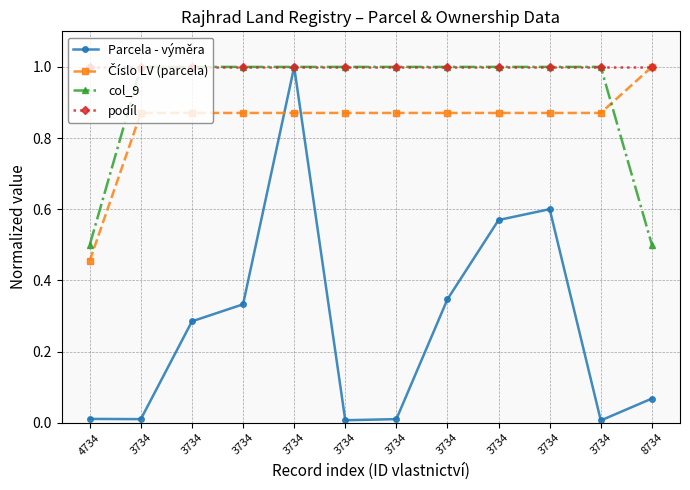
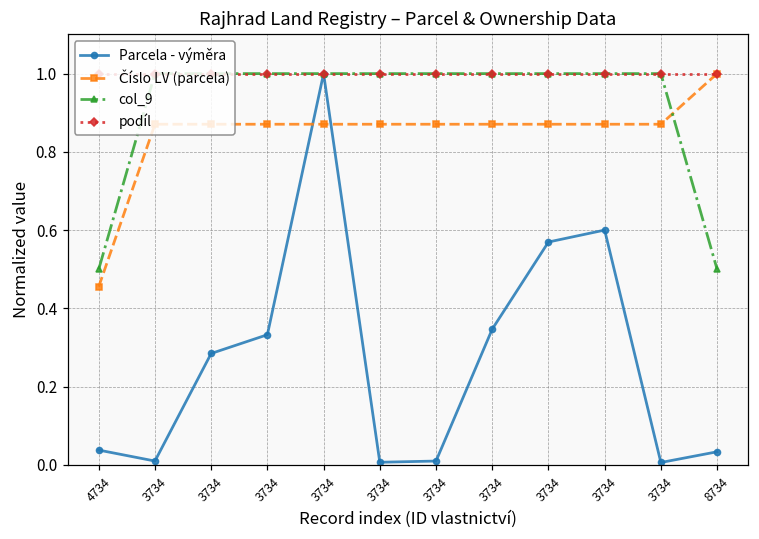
  {
    "Parcela - výměra": {
-     "4734": 0.01,
-     "8734": 0.07
+     "4734": 0.04,
+     "8734": 0.03
    },
    "Číslo LV (parcela)": {
      "4734": 0.46
    },
    "col_9": {
      "4734": 0.50,
      "8734": 0.50
    }
  }
